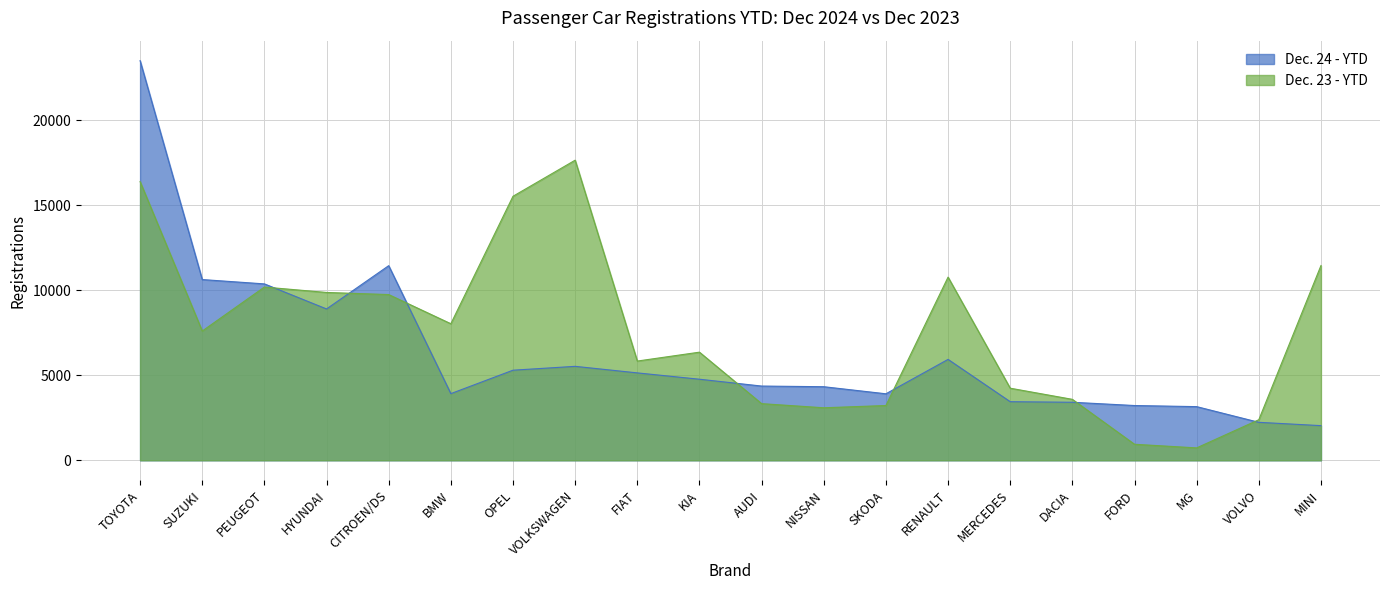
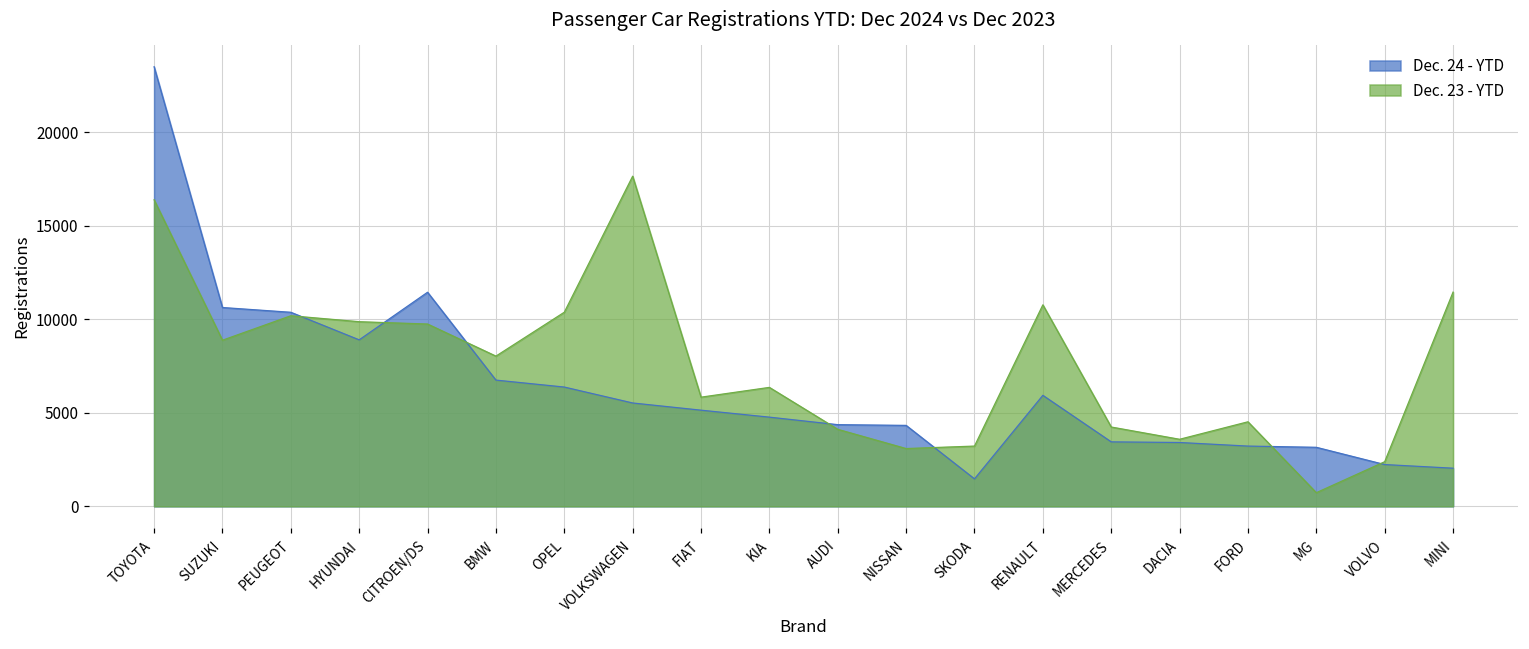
  {
    "Dec. 24 - YTD": {
      "TOYOTA": 23500,
      "SUZUKI": 10600,
      "PEUGEOT": 10400,
      "HYUNDAI": 8900,
      "CITROEN/DS": 11500,
-     "BMW": 3900,
-     "OPEL": 5300,
+     "BMW": 6800,
+     "OPEL": 6400,
      "VOLKSWAGEN": 5500,
      "FIAT": 5100,
      "KIA": 4800,
      "AUDI": 4400,
      "NISSAN": 4300,
-     "SKODA": 3900,
+     "SKODA": 1500,
      "RENAULT": 5900,
      "MERCEDES": 3400,
      "DACIA": 3400,
      "FORD": 3200,
      "MG": 3200,
      "VOLVO": 2200,
      "MINI": 2000
    },
    "Dec. 23 - YTD": {
      "TOYOTA": 16400,
-     "SUZUKI": 7600,
+     "SUZUKI": 8900,
      "PEUGEOT": 10200,
      "HYUNDAI": 9900,
      "CITROEN/DS": 9800,
      "BMW": 8000,
-     "OPEL": 15500,
+     "OPEL": 10400,
      "VOLKSWAGEN": 17700,
      "FIAT": 5800,
      "KIA": 6400,
-     "AUDI": 3300,
+     "AUDI": 4100,
      "NISSAN": 3100,
      "SKODA": 3200,
      "RENAULT": 10800,
      "MERCEDES": 4200,
      "DACIA": 3600,
-     "FORD": 900,
+     "FORD": 4500,
      "MG": 700,
      "VOLVO": 2400,
      "MINI": 11500
    }
  }
